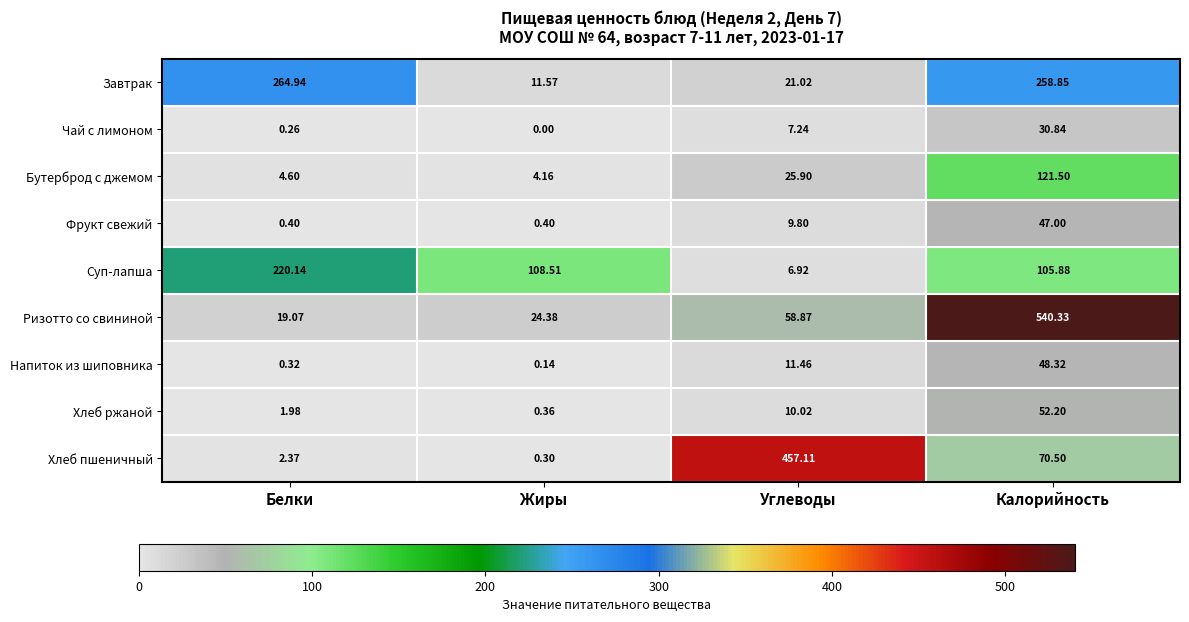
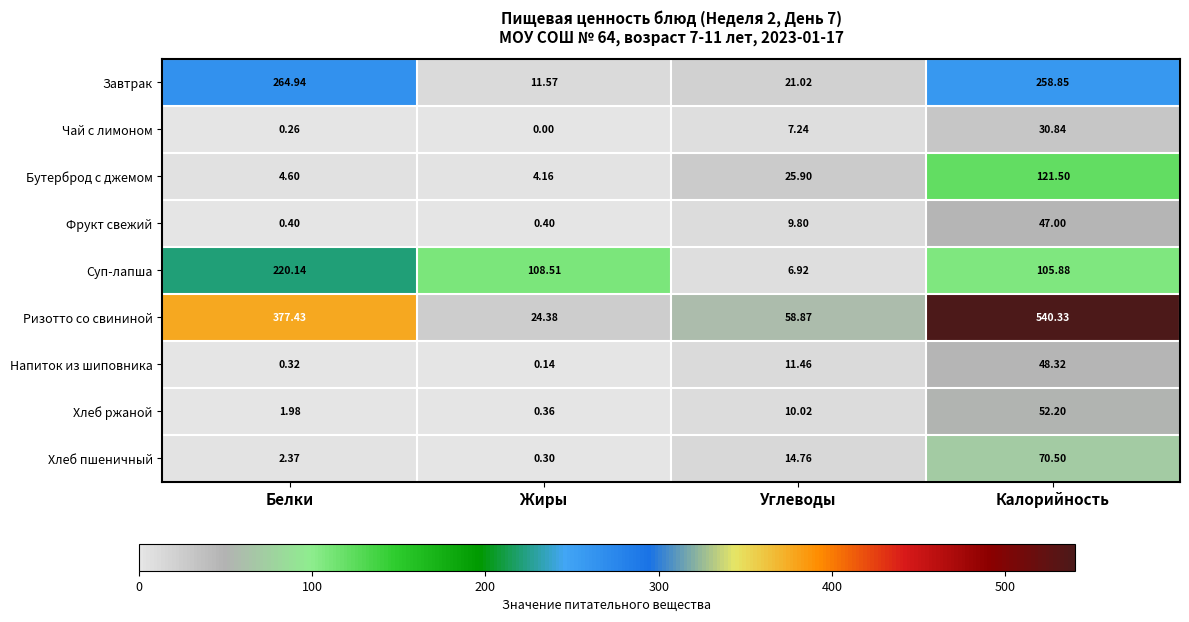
  {
    "Завтрак": {
      "Белки": 264.94,
      "Жиры": 11.57,
      "Углеводы": 21.02,
      "Калорийность": 258.85
    },
    "Чай с лимоном": {
      "Белки": 0.26,
      "Жиры": 0.00,
      "Углеводы": 7.24,
      "Калорийность": 30.84
    },
    "Бутерброд с джемом": {
      "Белки": 4.60,
      "Жиры": 4.16,
      "Углеводы": 25.90,
      "Калорийность": 121.50
    },
    "Фрукт свежий": {
      "Белки": 0.40,
      "Жиры": 0.40,
      "Углеводы": 9.80,
      "Калорийность": 47.00
    },
    "Суп-лапша": {
      "Белки": 220.14,
      "Жиры": 108.51,
      "Углеводы": 6.92,
      "Калорийность": 105.88
    },
    "Ризотто со свининой": {
-     "Белки": 19.07,
+     "Белки": 377.43,
      "Жиры": 24.38,
      "Углеводы": 58.87,
      "Калорийность": 540.33
    },
    "Напиток из шиповника": {
      "Белки": 0.32,
      "Жиры": 0.14,
      "Углеводы": 11.46,
      "Калорийность": 48.32
    },
    "Хлеб ржаной": {
      "Белки": 1.98,
      "Жиры": 0.36,
      "Углеводы": 10.02,
      "Калорийность": 52.20
    },
    "Хлеб пшеничный": {
      "Белки": 2.37,
      "Жиры": 0.30,
-     "Углеводы": 457.11,
+     "Углеводы": 14.76,
      "Калорийность": 70.50
    }
  }
